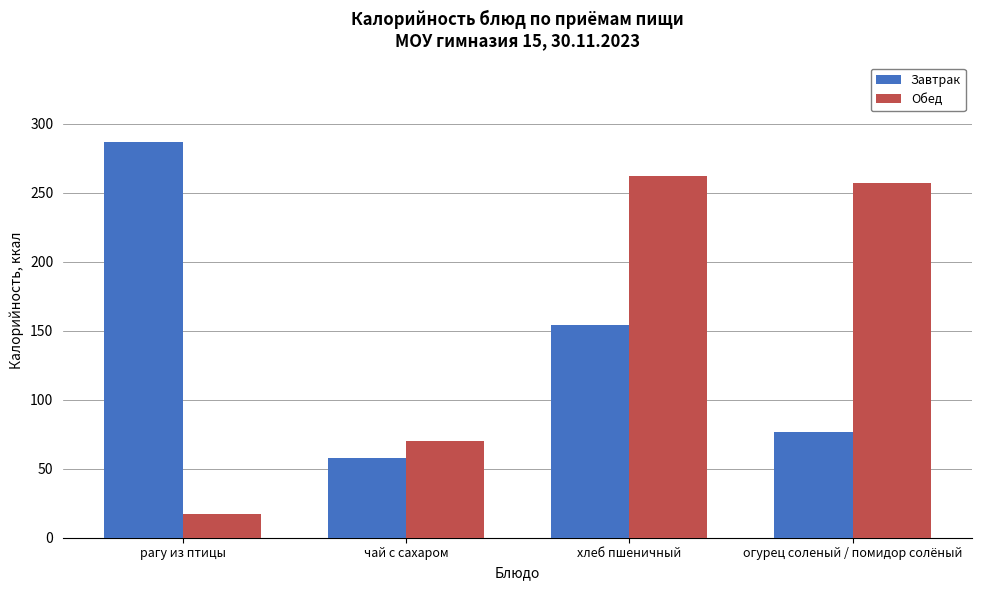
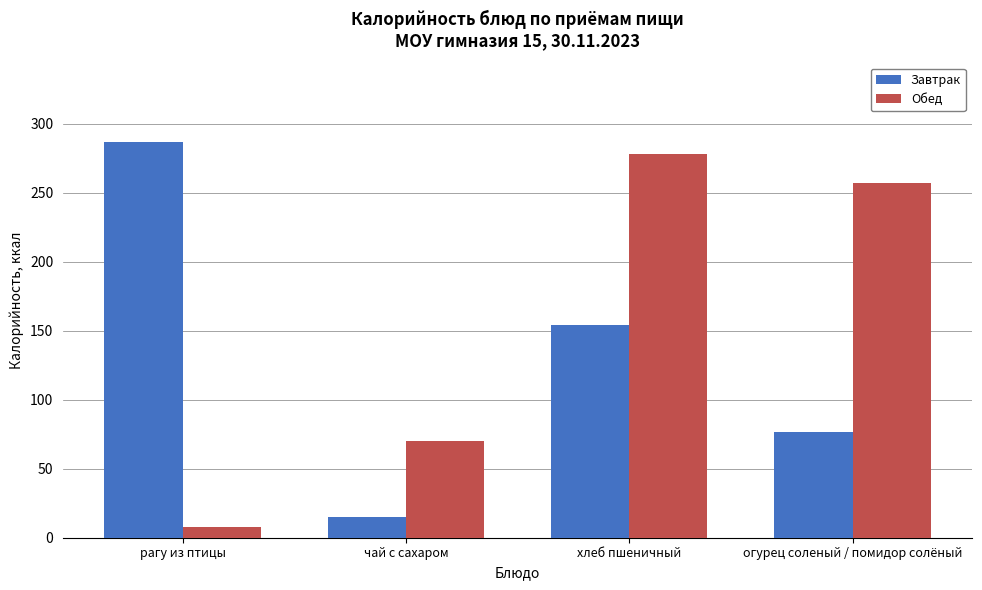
  {
    "Завтрак": {
      "рагу из птицы": 287,
-     "чай с сахаром": 58,
+     "чай с сахаром": 15,
      "хлеб пшеничный": 154,
      "огурец соленый / помидор солёный": 77
    },
    "Обед": {
-     "рагу из птицы": 17,
+     "рагу из птицы": 8,
      "чай с сахаром": 70,
-     "хлеб пшеничный": 262,
+     "хлеб пшеничный": 278,
      "огурец соленый / помидор солёный": 257
    }
  }
